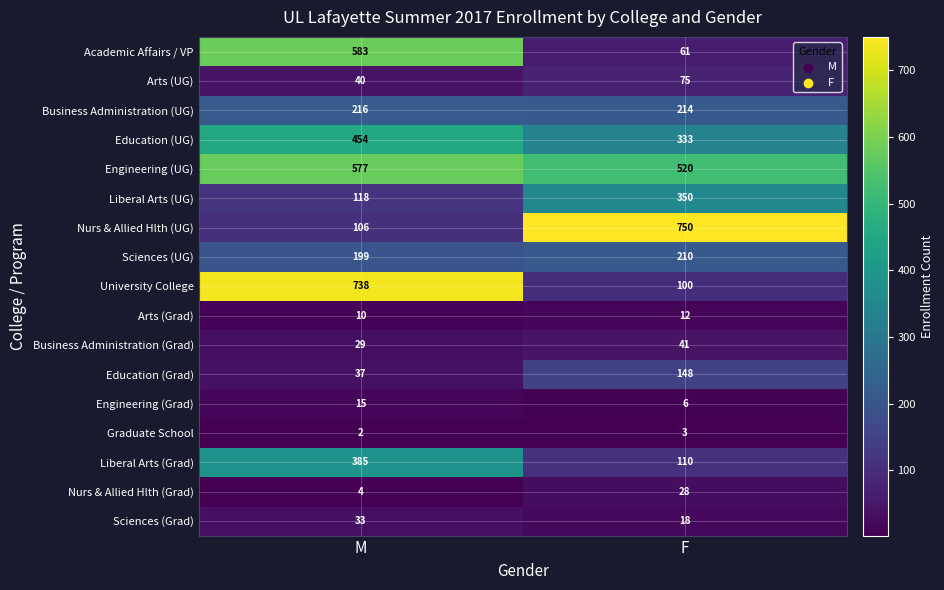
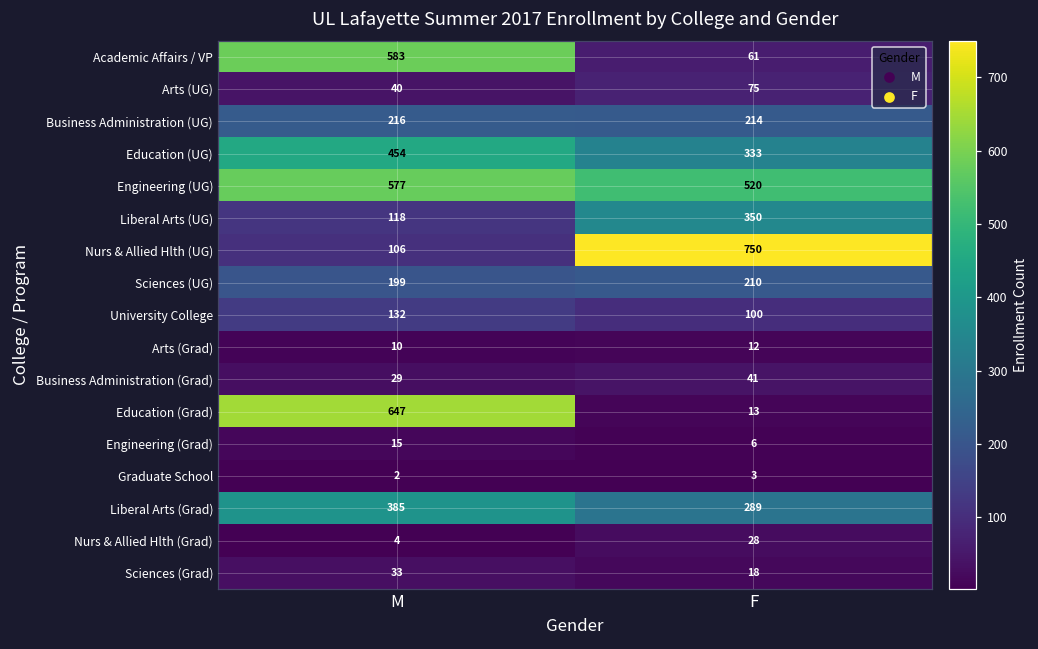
  {
    "Academic Affairs / VP": {
      "M": 583,
      "F": 61
    },
    "Arts (UG)": {
      "M": 40,
      "F": 75
    },
    "Business Administration (UG)": {
      "M": 216,
      "F": 214
    },
    "Education (UG)": {
      "M": 454,
      "F": 333
    },
    "Engineering (UG)": {
      "M": 577,
      "F": 520
    },
    "Liberal Arts (UG)": {
      "M": 118,
      "F": 350
    },
    "Nurs & Allied Hlth (UG)": {
      "M": 106,
      "F": 750
    },
    "Sciences (UG)": {
      "M": 199,
      "F": 210
    },
    "University College": {
-     "M": 738,
+     "M": 132,
      "F": 100
    },
    "Arts (Grad)": {
      "M": 10,
      "F": 12
    },
    "Business Administration (Grad)": {
      "M": 29,
      "F": 41
    },
    "Education (Grad)": {
-     "M": 37,
-     "F": 148
+     "M": 647,
+     "F": 13
    },
    "Engineering (Grad)": {
      "M": 15,
      "F": 6
    },
    "Graduate School": {
      "M": 2,
      "F": 3
    },
    "Liberal Arts (Grad)": {
      "M": 385,
-     "F": 110
+     "F": 289
    },
    "Nurs & Allied Hlth (Grad)": {
      "M": 4,
      "F": 28
    },
    "Sciences (Grad)": {
      "M": 33,
      "F": 18
    }
  }
